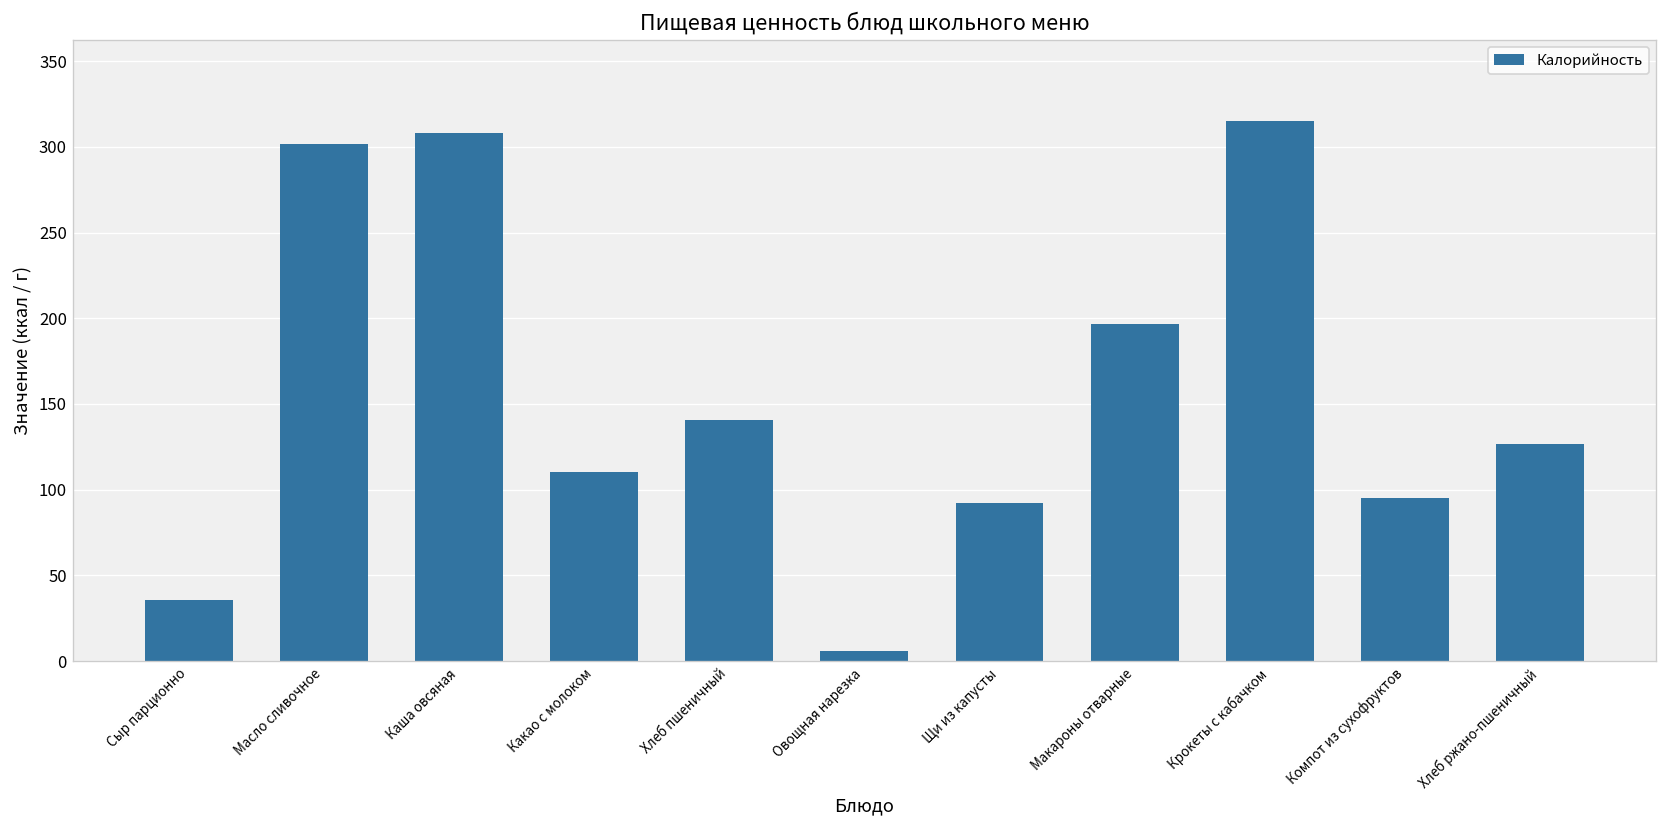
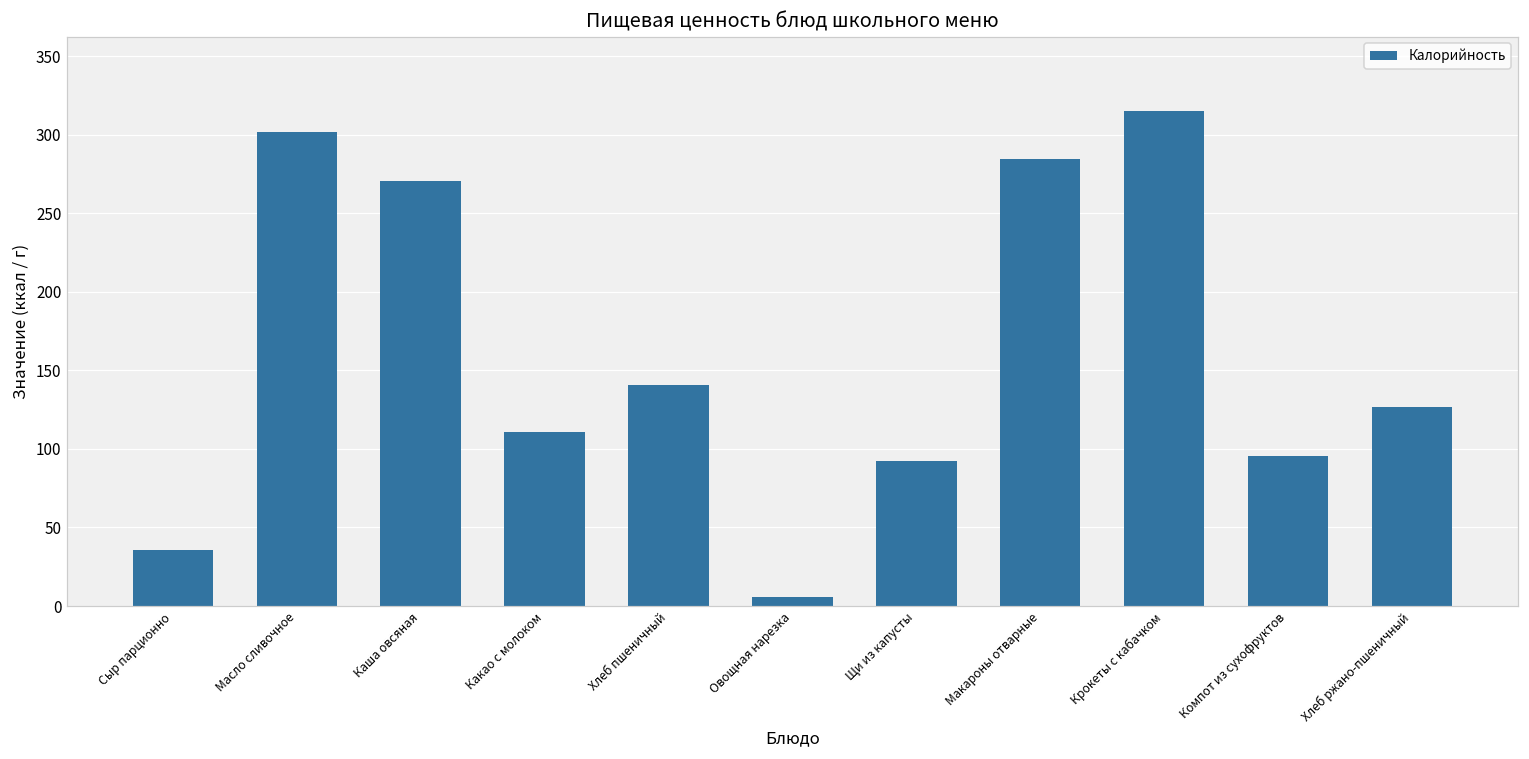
  {
    "Сыр парционно": 36,
    "Масло сливочное": 302,
-   "Каша овсяная": 308,
+   "Каша овсяная": 271,
    "Какао с молоком": 111,
    "Хлеб пшеничный": 141,
    "Овощная нарезка": 6,
    "Щи из капусты": 92,
-   "Макароны отварные": 197,
+   "Макароны отварные": 285,
    "Крокеты с кабачком": 315,
    "Компот из сухофруктов": 95,
    "Хлеб ржано-пшеничный": 127
  }
